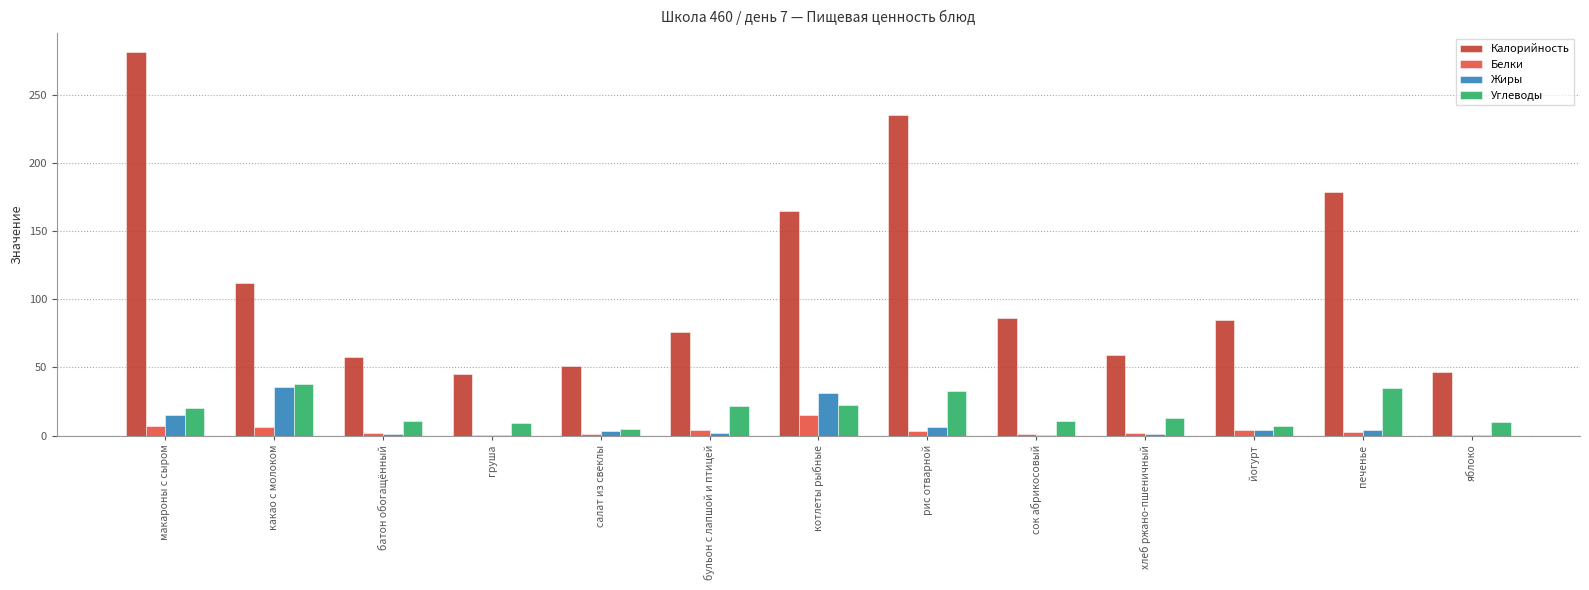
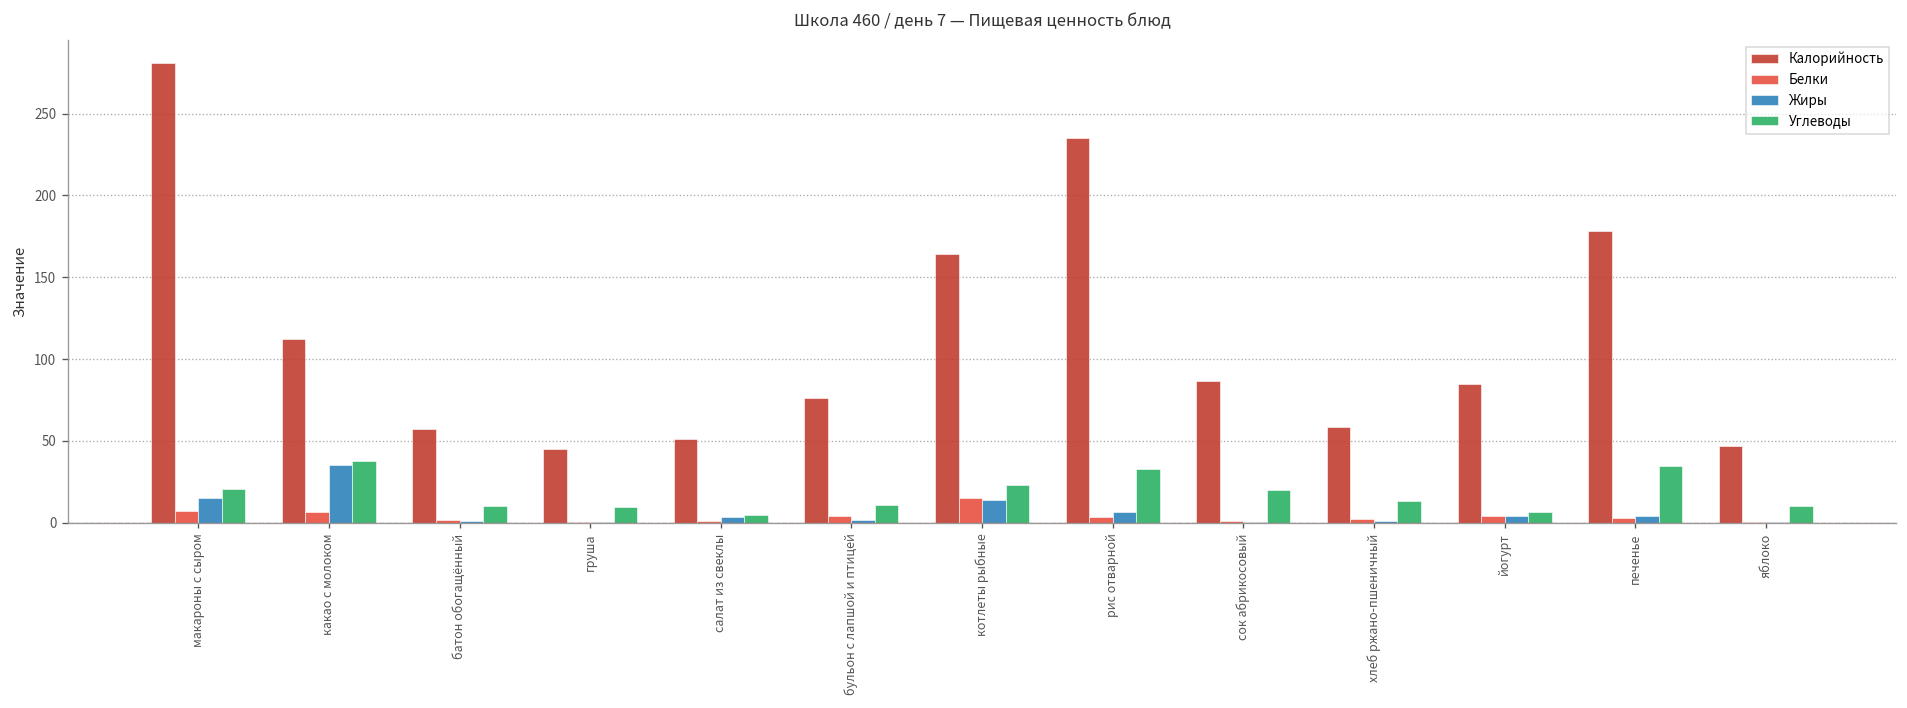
  {
    "Жиры": {
      "макароны с сыром": 15,
      "какао с молоком": 35,
      "салат из свеклы": 3,
-     "котлеты рыбные": 31,
+     "котлеты рыбные": 14,
      "рис отварной": 6,
      "йогурт": 4,
      "печенье": 4
    },
    "Углеводы": {
      "макароны с сыром": 20,
      "какао с молоком": 38,
      "батон обогащённый": 10,
      "груша": 10,
      "салат из свеклы": 5,
-     "бульон с лапшой и птицей": 22,
+     "бульон с лапшой и птицей": 11,
      "котлеты рыбные": 23,
      "рис отварной": 33,
-     "сок абрикосовый": 11,
+     "сок абрикосовый": 20,
      "хлеб ржано-пшеничный": 13,
      "йогурт": 7,
      "печенье": 35,
      "яблоко": 10
    }
  }
